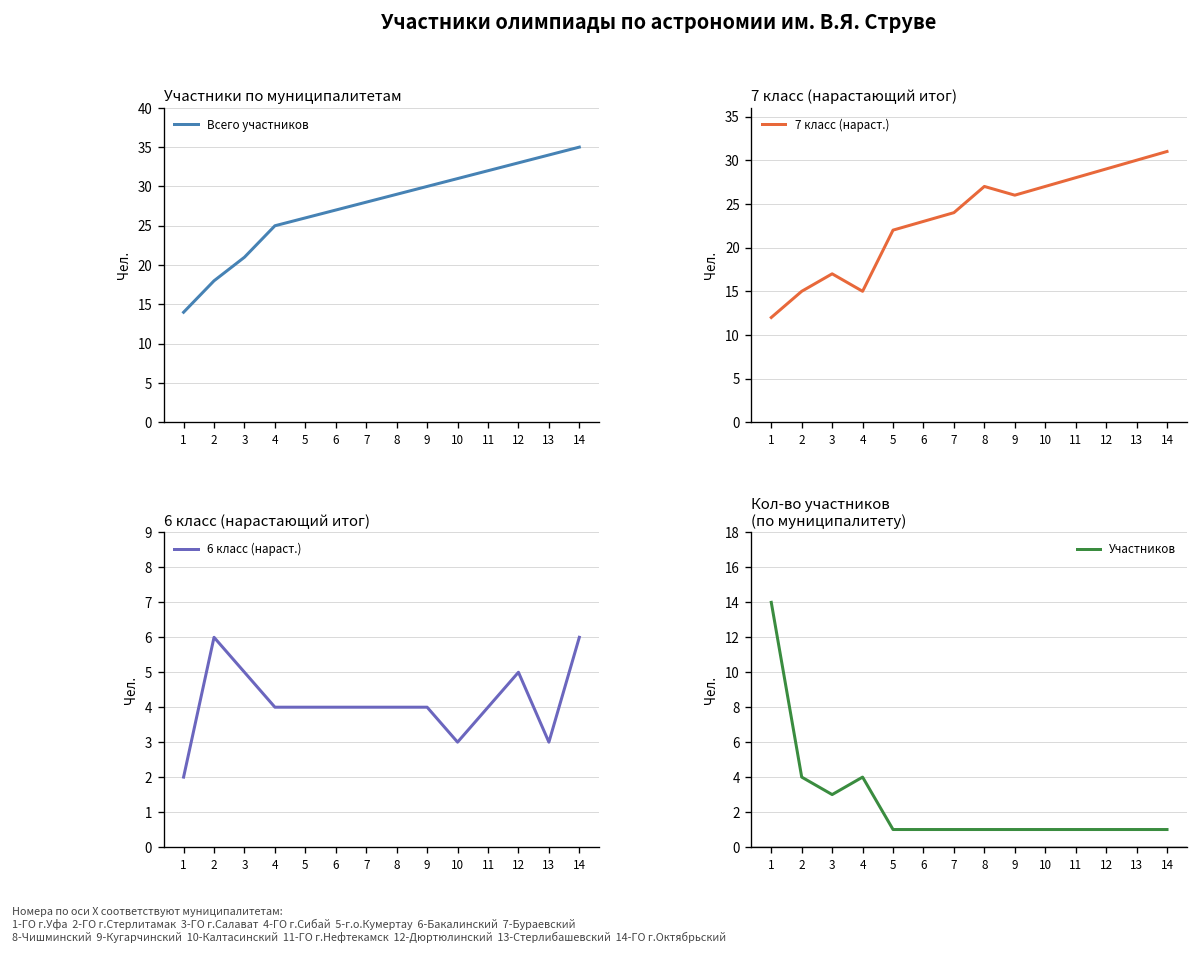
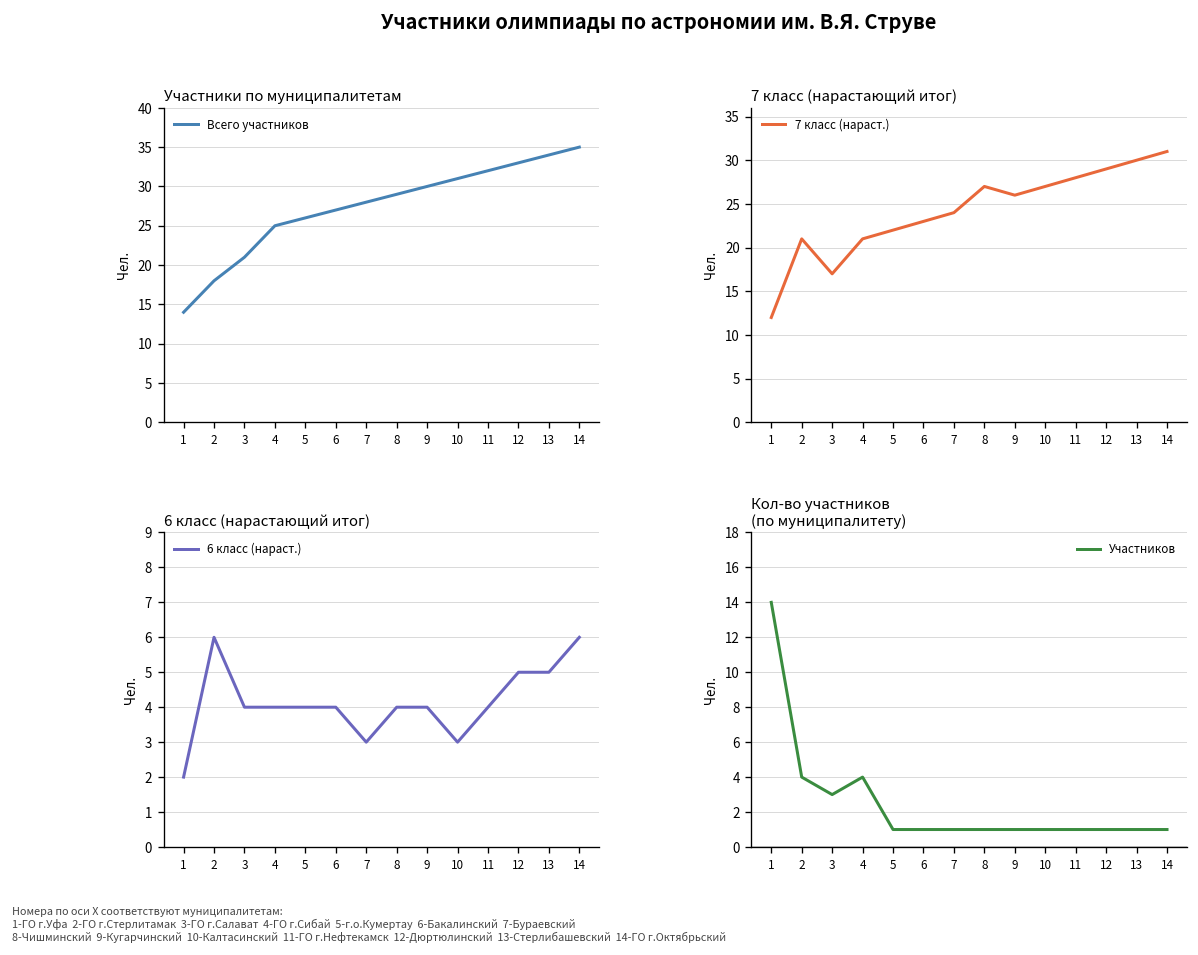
  {
    "Участники по муниципалитетам": {
      "1": 14,
      "2": 18,
      "3": 21,
      "4": 25,
      "5": 26,
      "6": 27,
      "7": 28,
      "8": 29,
      "9": 30,
      "10": 31,
      "11": 32,
      "12": 33,
      "13": 34,
      "14": 35
    },
    "7 класс (нарастающий итог)": {
      "1": 12,
-     "2": 15,
+     "2": 21,
      "3": 17,
-     "4": 15,
+     "4": 21,
      "5": 22,
      "6": 23,
      "7": 24,
      "8": 27,
      "9": 26,
      "10": 27,
      "11": 28,
      "12": 29,
      "13": 30,
      "14": 31
    },
    "6 класс (нарастающий итог)": {
      "1": 2,
      "2": 6,
-     "3": 5,
+     "3": 4,
      "4": 4,
      "5": 4,
      "6": 4,
-     "7": 4,
+     "7": 3,
      "8": 4,
      "9": 4,
      "10": 3,
      "11": 4,
      "12": 5,
-     "13": 3,
+     "13": 5,
      "14": 6
    },
    "Кол-во участников (по муниципалитету)": {
      "1": 14.0,
      "2": 4.0,
      "3": 3.0,
      "4": 4.0,
      "5": 1.0,
      "6": 1.0,
      "7": 1.0,
      "8": 1.0,
      "9": 1.0,
      "10": 1.0,
      "11": 1.0,
      "12": 1.0,
      "13": 1.0,
      "14": 1.0
    }
  }
